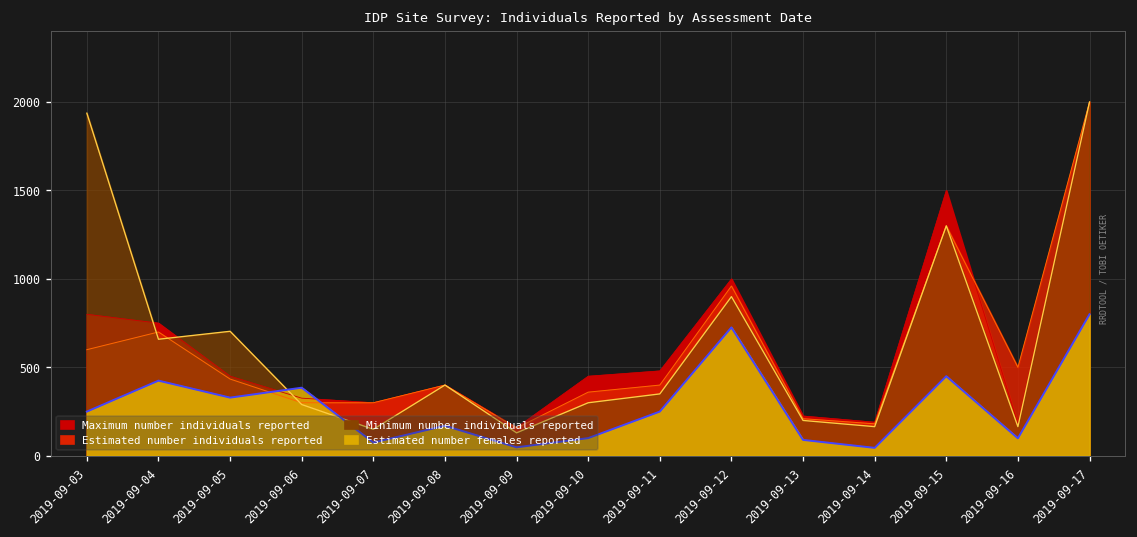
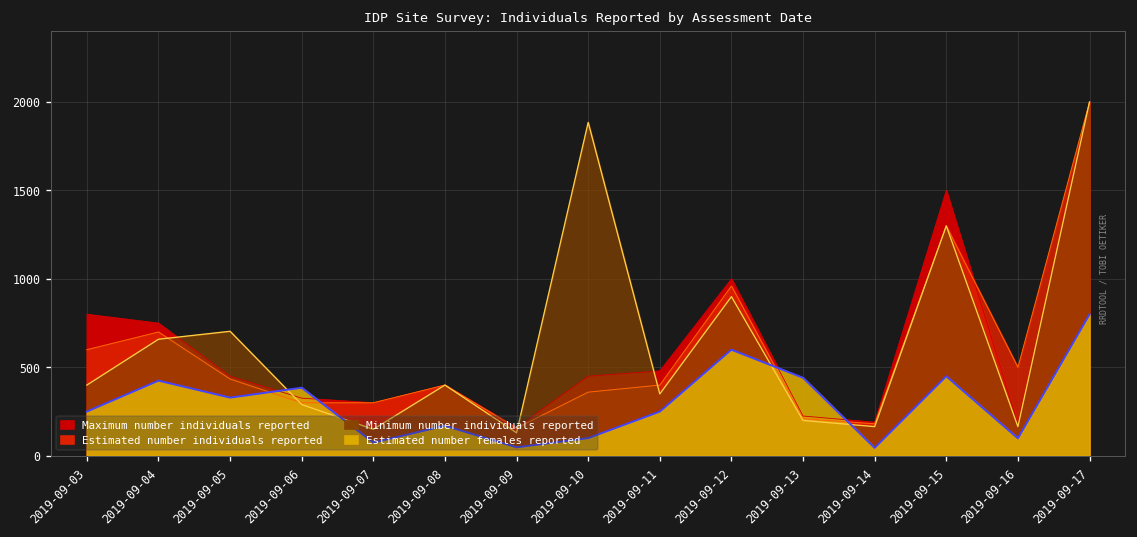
  {
    "Minimum number individuals reported": {
-     "2019-09-03": 1940,
+     "2019-09-03": 400,
      "2019-09-04": 660,
      "2019-09-05": 700,
-     "2019-09-10": 300,
+     "2019-09-10": 1890,
      "2019-09-11": 350,
      "2019-09-12": 900
    },
    "Estimated number females reported": {
      "2019-09-03": 250,
      "2019-09-04": 430,
      "2019-09-05": 330,
      "2019-09-06": 390,
      "2019-09-11": 250,
-     "2019-09-12": 730,
-     "2019-09-13": 90,
+     "2019-09-12": 600,
+     "2019-09-13": 440,
      "2019-09-14": 50,
      "2019-09-15": 450,
      "2019-09-16": 100,
      "2019-09-17": 800
    }
  }
